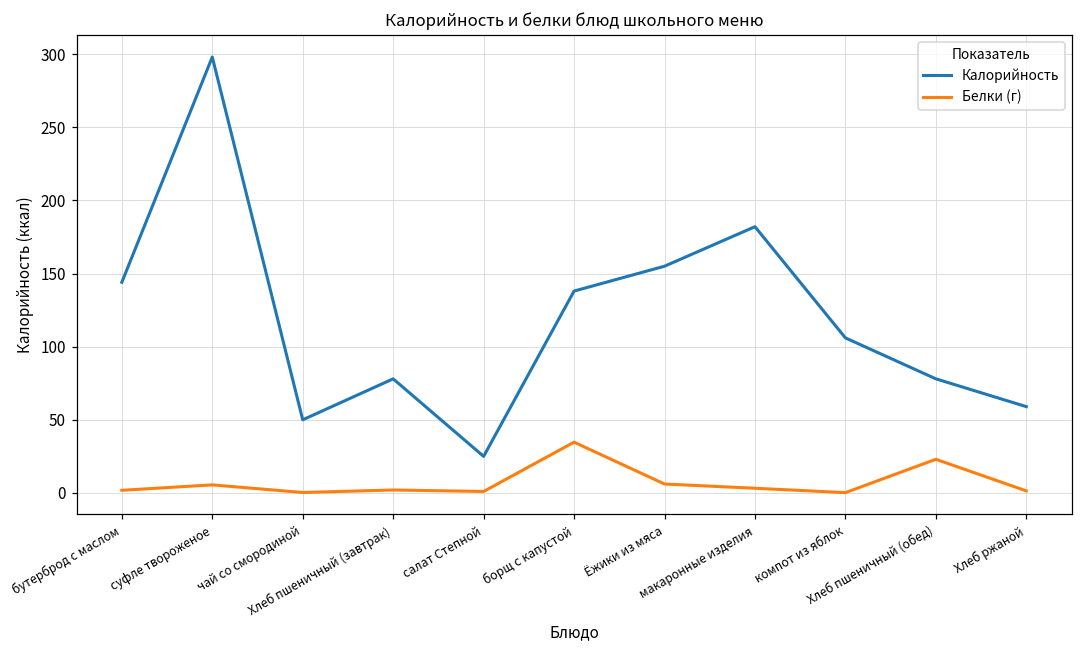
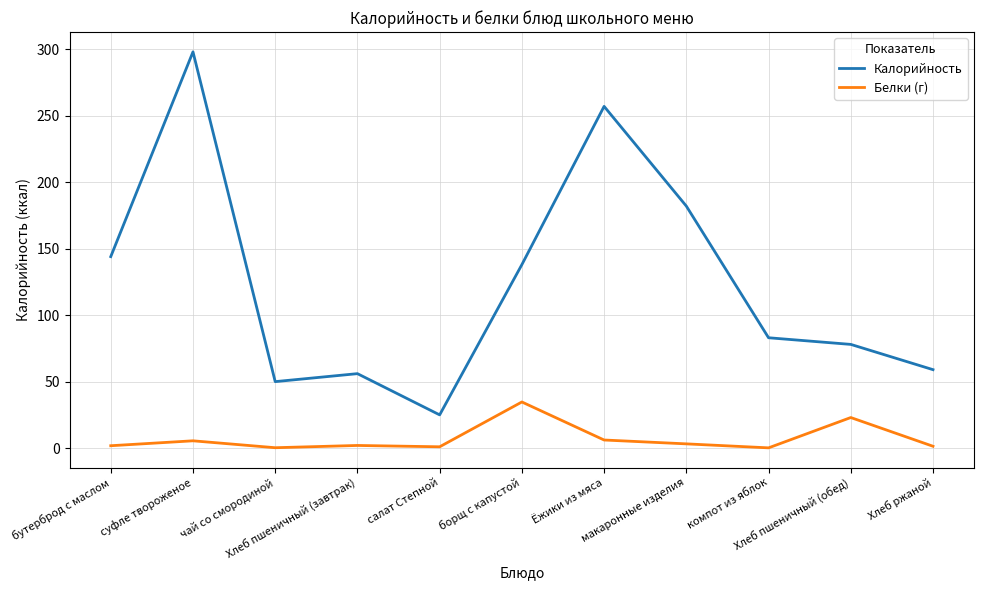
  {
    "Калорийность": {
      "бутерброд с маслом": 144,
      "суфле твороженое": 298,
      "чай со смородиной": 50,
-     "Хлеб пшеничный (завтрак)": 78,
+     "Хлеб пшеничный (завтрак)": 56,
      "салат Степной": 25,
      "борщ с капустой": 138,
-     "Ёжики из мяса": 155,
+     "Ёжики из мяса": 257,
      "макаронные изделия": 182,
-     "компот из яблок": 106,
+     "компот из яблок": 83,
      "Хлеб пшеничный (обед)": 78,
      "Хлеб ржаной": 59
    },
    "Белки (г)": {
      "бутерброд с маслом": 2,
      "суфле твороженое": 6,
      "чай со смородиной": 0,
      "Хлеб пшеничный (завтрак)": 2,
      "салат Степной": 1,
      "борщ с капустой": 35,
      "Ёжики из мяса": 6,
      "макаронные изделия": 3,
      "компот из яблок": 0,
      "Хлеб пшеничный (обед)": 23,
      "Хлеб ржаной": 1
    }
  }
